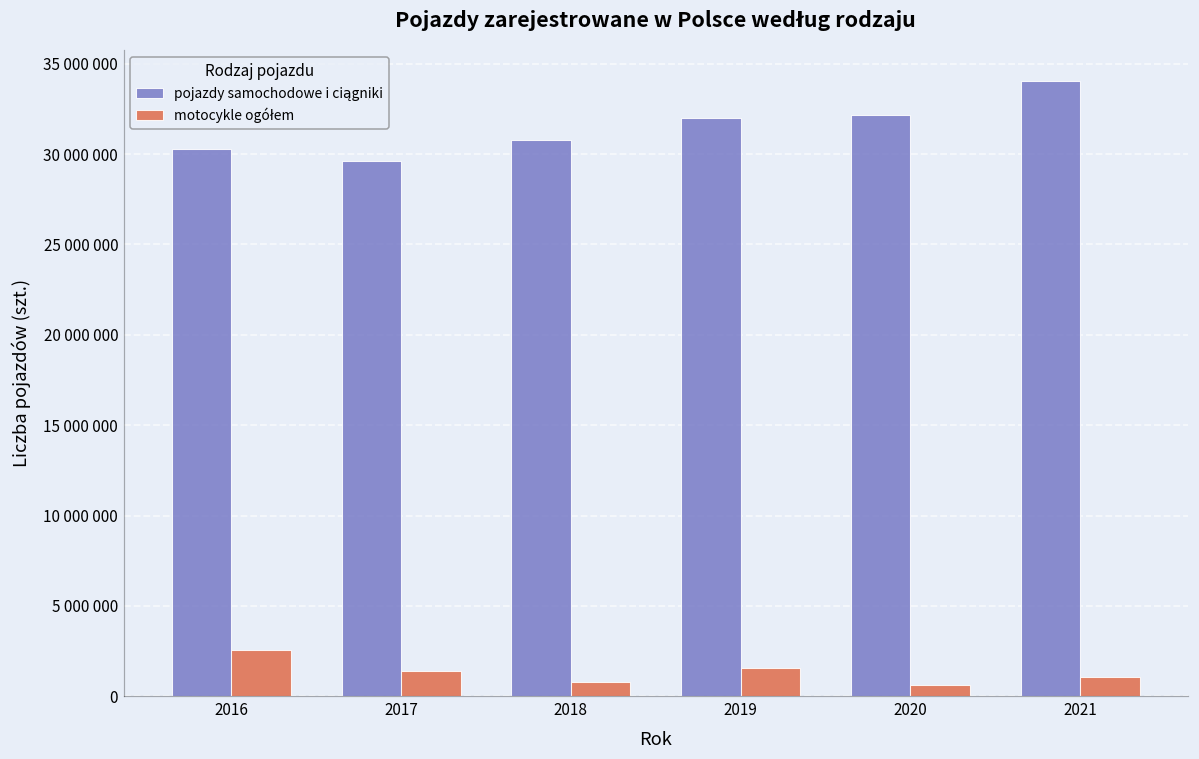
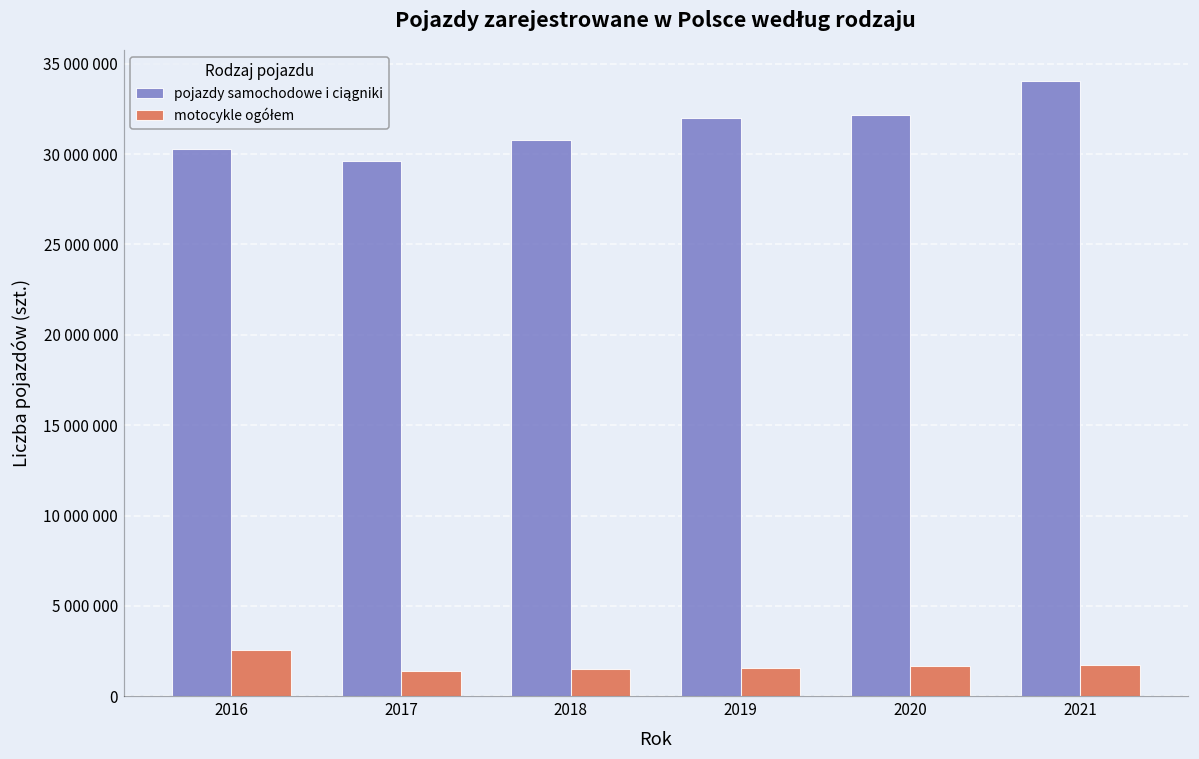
  {
    "pojazdy samochodowe i ciągniki": {
      "2016": 30300000,
      "2017": 29600000,
      "2018": 30800000,
      "2019": 32000000,
      "2020": 32200000,
      "2021": 34000000
    },
    "motocykle ogółem": {
      "2016": 2600000,
      "2017": 1400000,
-     "2018": 800000,
+     "2018": 1500000,
      "2019": 1600000,
-     "2020": 600000,
-     "2021": 1100000
+     "2020": 1700000,
+     "2021": 1700000
    }
  }
